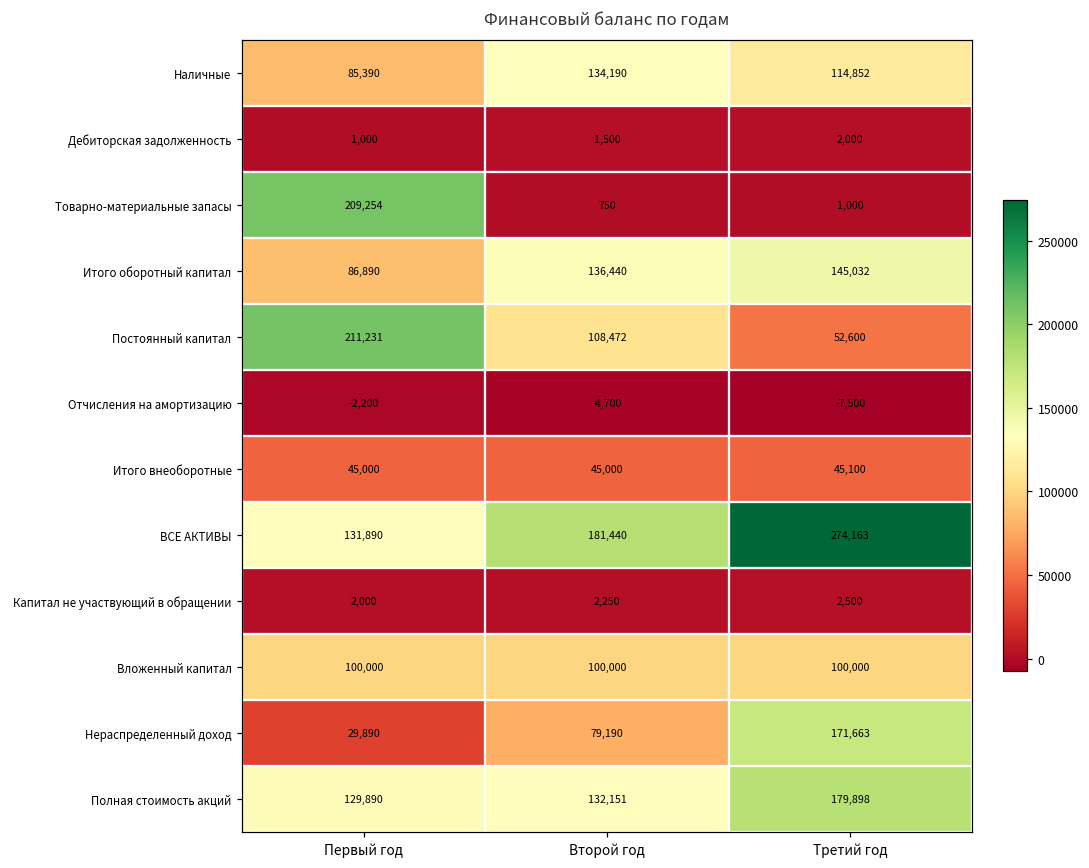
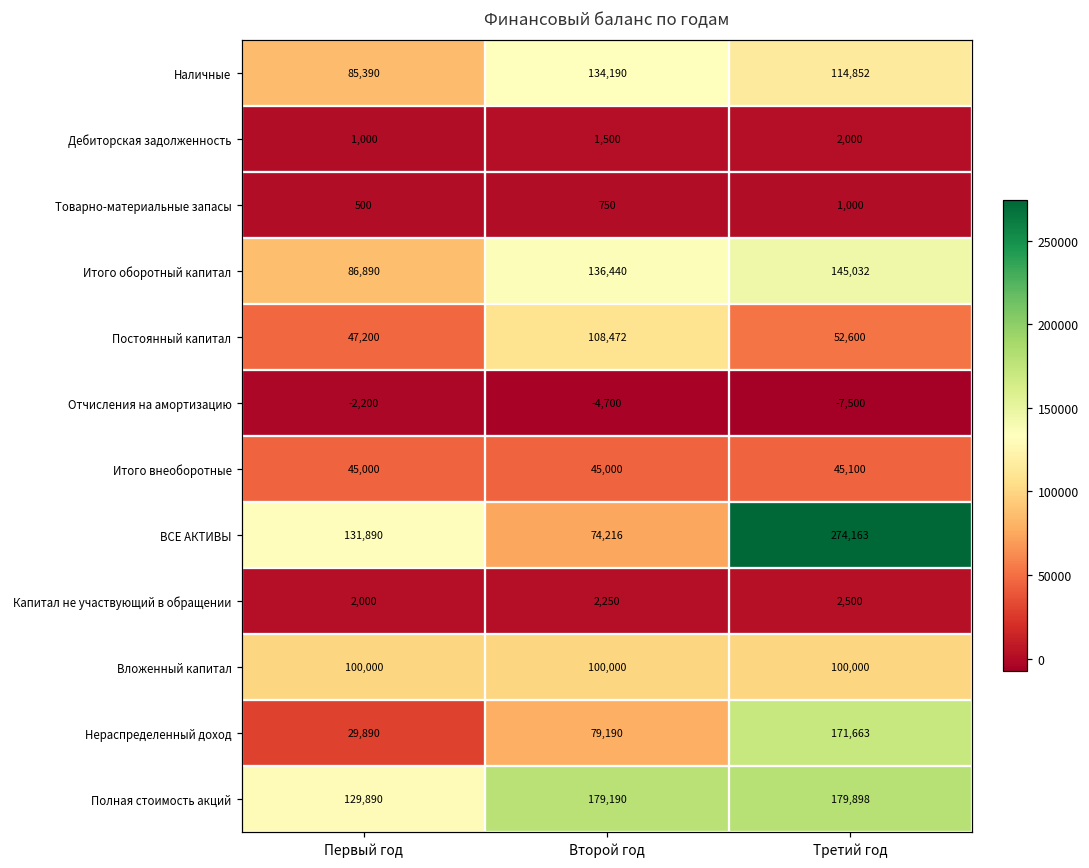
  {
    "Наличные": {
      "Первый год": "85,390",
      "Второй год": "134,190",
      "Третий год": "114,852"
    },
    "Дебиторская задолженность": {
      "Первый год": "1,000",
      "Второй год": "1,500",
      "Третий год": "2,000"
    },
    "Товарно-материальные запасы": {
-     "Первый год": "209,254",
+     "Первый год": "500",
      "Второй год": "750",
      "Третий год": "1,000"
    },
    "Итого оборотный капитал": {
      "Первый год": "86,890",
      "Второй год": "136,440",
      "Третий год": "145,032"
    },
    "Постоянный капитал": {
-     "Первый год": "211,231",
+     "Первый год": "47,200",
      "Второй год": "108,472",
      "Третий год": "52,600"
    },
    "Отчисления на амортизацию": {
      "Первый год": "-2,200",
      "Второй год": "-4,700",
      "Третий год": "-7,500"
    },
    "Итого внеоборотные": {
      "Первый год": "45,000",
      "Второй год": "45,000",
      "Третий год": "45,100"
    },
    "ВСЕ АКТИВЫ": {
      "Первый год": "131,890",
-     "Второй год": "181,440",
+     "Второй год": "74,216",
      "Третий год": "274,163"
    },
    "Капитал не участвующий в обращении": {
      "Первый год": "2,000",
      "Второй год": "2,250",
      "Третий год": "2,500"
    },
    "Вложенный капитал": {
      "Первый год": "100,000",
      "Второй год": "100,000",
      "Третий год": "100,000"
    },
    "Нераспределенный доход": {
      "Первый год": "29,890",
      "Второй год": "79,190",
      "Третий год": "171,663"
    },
    "Полная стоимость акций": {
      "Первый год": "129,890",
-     "Второй год": "132,151",
+     "Второй год": "179,190",
      "Третий год": "179,898"
    }
  }
